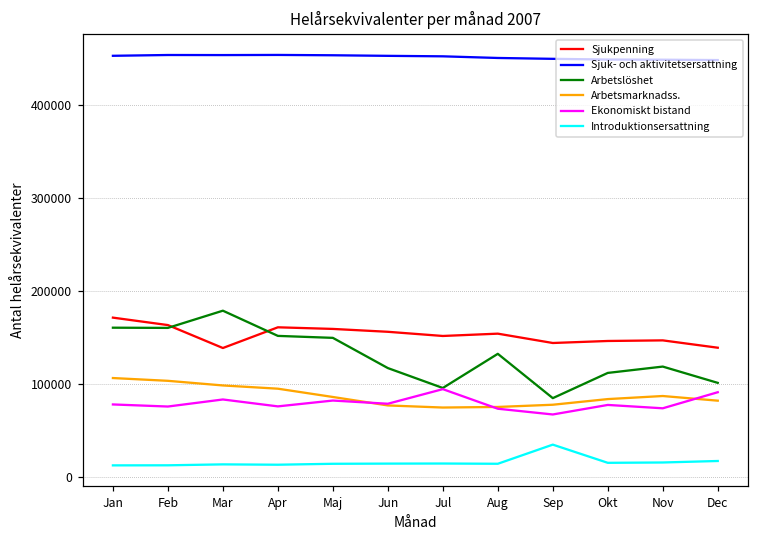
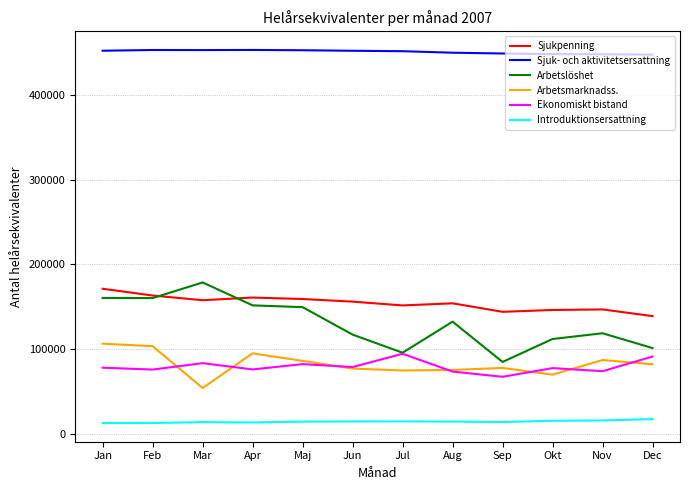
  {
    "Sjukpenning": {
      "Jan": 170000,
      "Feb": 160000,
-     "Mar": 140000,
+     "Mar": 160000,
      "Apr": 160000,
      "Maj": 160000,
      "Jun": 160000,
      "Jul": 150000,
      "Aug": 150000,
      "Sep": 140000,
      "Okt": 150000,
      "Nov": 150000,
      "Dec": 140000
    },
    "Sjuk- och aktivitetsersattning": {
      "Jan": 450000,
      "Feb": 450000,
      "Mar": 450000,
      "Apr": 450000,
      "Maj": 450000,
      "Jun": 450000,
      "Jul": 450000,
      "Aug": 450000,
      "Sep": 450000
    },
    "Arbetslöshet": {
      "Jan": 160000,
      "Feb": 160000,
      "Mar": 180000,
      "Apr": 150000,
      "Maj": 150000,
      "Jun": 120000,
      "Aug": 130000,
      "Sep": 80000,
      "Okt": 110000,
      "Nov": 120000,
      "Dec": 100000
    },
    "Arbetsmarknadss.": {
      "Jan": 110000,
      "Feb": 100000,
-     "Mar": 100000,
+     "Mar": 50000,
      "Apr": 90000,
      "Maj": 90000,
      "Jul": 70000,
      "Sep": 80000,
-     "Okt": 80000,
+     "Okt": 70000,
      "Nov": 90000,
      "Dec": 80000
    },
    "Ekonomiskt bistand": {
      "Jan": 80000,
      "Feb": 80000,
      "Mar": 80000,
      "Apr": 80000,
      "Maj": 80000,
      "Sep": 70000,
      "Okt": 80000,
      "Nov": 70000,
      "Dec": 90000
    },
    "Introduktionsersattning": {
      "Jan": 10000,
      "Feb": 10000,
      "Mar": 10000,
      "Apr": 10000,
      "Maj": 10000,
      "Jun": 10000,
      "Jul": 10000,
      "Aug": 10000,
-     "Sep": 30000,
+     "Sep": 10000,
      "Okt": 20000,
      "Nov": 20000,
      "Dec": 20000
    }
  }
